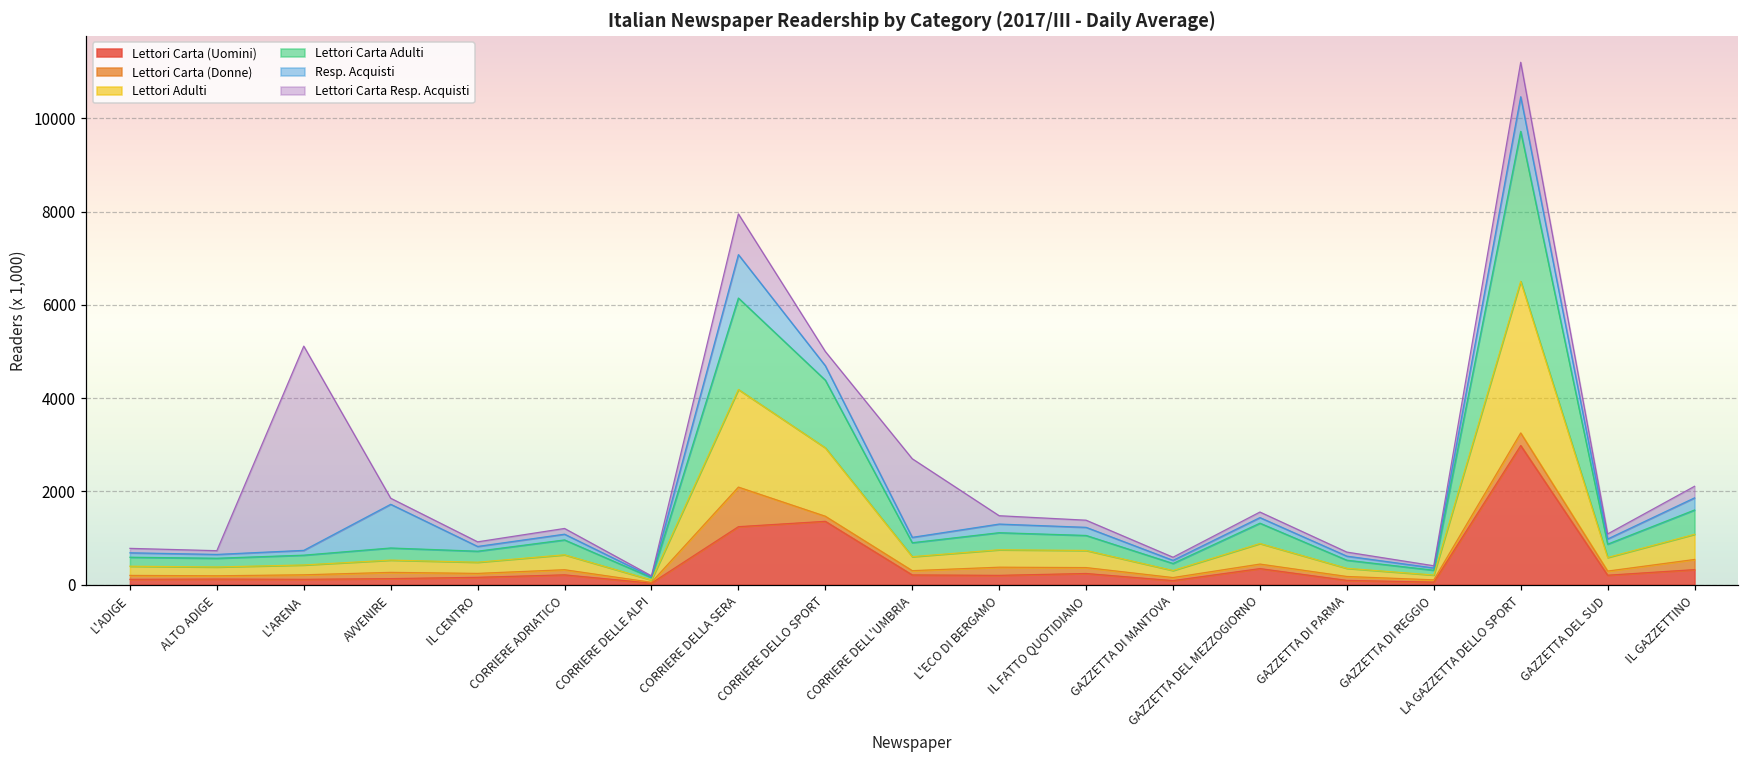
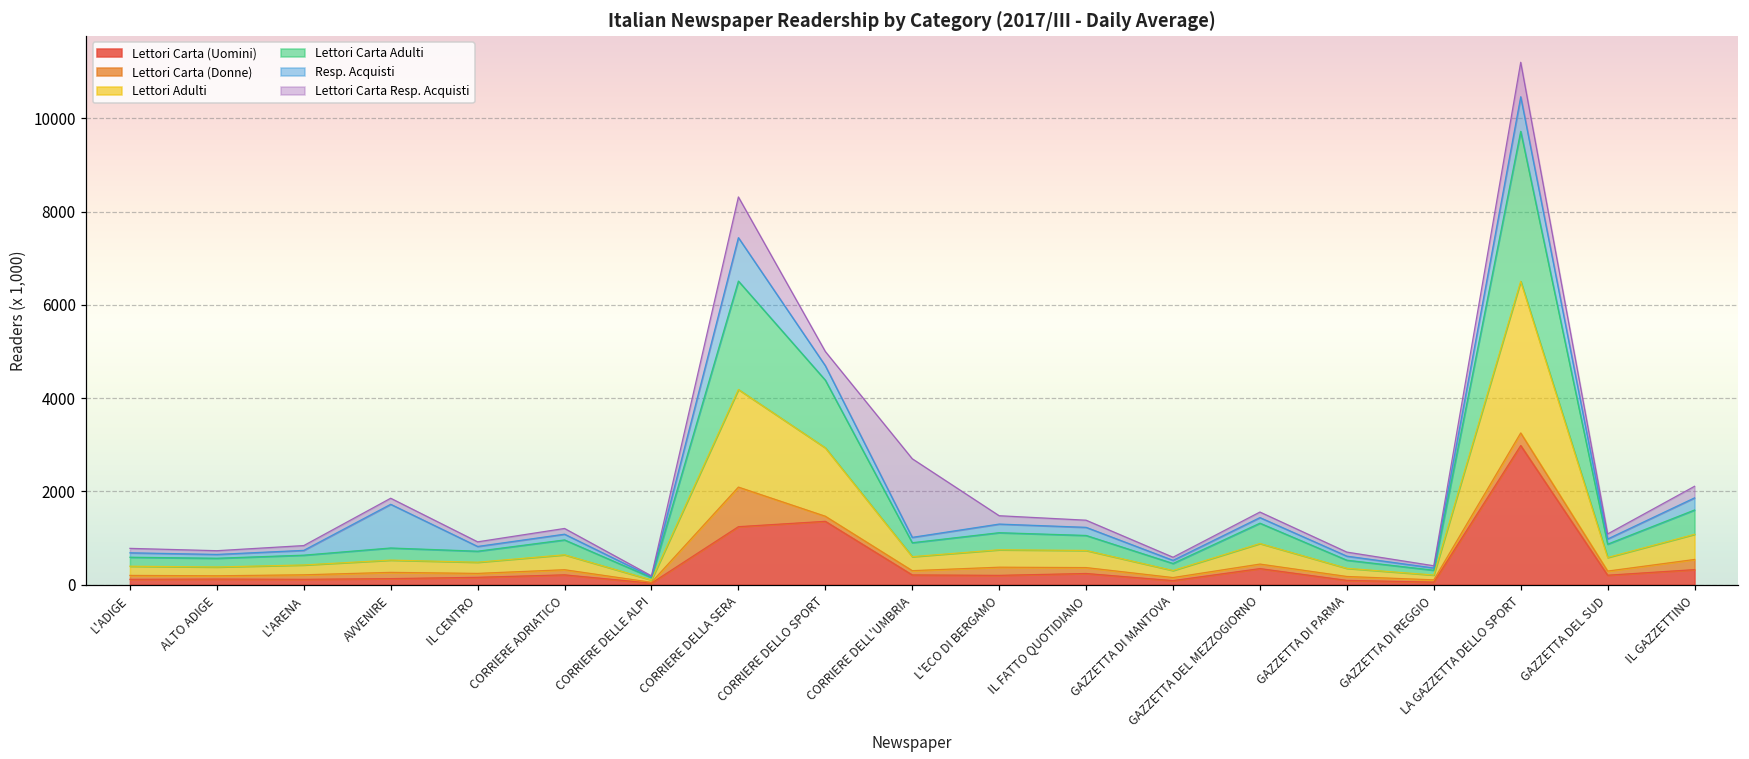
  {
    "Lettori Adulti": {
      "L'ADIGE": 200,
      "ALTO ADIGE": 200,
      "L'ARENA": 200,
      "AVVENIRE": 300,
      "IL CENTRO": 200,
      "CORRIERE ADRIATICO": 300,
      "CORRIERE DELLA SERA": 2100,
      "CORRIERE DELLO SPORT": 1500,
      "CORRIERE DELL'UMBRIA": 300,
      "L'ECO DI BERGAMO": 400,
      "IL FATTO QUOTIDIANO": 400,
      "GAZZETTA DI MANTOVA": 200,
      "GAZZETTA DEL MEZZOGIORNO": 400,
      "GAZZETTA DI PARMA": 200,
      "GAZZETTA DI REGGIO": 100,
      "LA GAZZETTA DELLO SPORT": 3300,
      "GAZZETTA DEL SUD": 300,
      "IL GAZZETTINO": 500
    },
    "Lettori Carta Adulti": {
      "L'ADIGE": 200,
      "ALTO ADIGE": 200,
      "L'ARENA": 200,
      "AVVENIRE": 300,
      "IL CENTRO": 200,
      "CORRIERE ADRIATICO": 300,
-     "CORRIERE DELLA SERA": 2000,
+     "CORRIERE DELLA SERA": 2300,
      "CORRIERE DELLO SPORT": 1500,
      "CORRIERE DELL'UMBRIA": 300,
      "L'ECO DI BERGAMO": 400,
      "IL FATTO QUOTIDIANO": 300,
      "GAZZETTA DI MANTOVA": 200,
      "GAZZETTA DEL MEZZOGIORNO": 400,
      "GAZZETTA DI PARMA": 200,
      "LA GAZZETTA DELLO SPORT": 3200,
      "GAZZETTA DEL SUD": 300,
      "IL GAZZETTINO": 500
    },
    "Resp. Acquisti": {
      "L'ADIGE": 100,
      "ALTO ADIGE": 100,
      "L'ARENA": 100,
      "AVVENIRE": 900,
      "IL CENTRO": 100,
      "CORRIERE ADRIATICO": 100,
      "CORRIERE DELLA SERA": 900,
      "CORRIERE DELLO SPORT": 300,
      "CORRIERE DELL'UMBRIA": 100,
      "L'ECO DI BERGAMO": 200,
      "IL FATTO QUOTIDIANO": 200,
      "GAZZETTA DI MANTOVA": 100,
      "GAZZETTA DEL MEZZOGIORNO": 100,
      "GAZZETTA DI PARMA": 100,
      "LA GAZZETTA DELLO SPORT": 700,
      "GAZZETTA DEL SUD": 100,
      "IL GAZZETTINO": 300
    },
    "Lettori Carta Resp. Acquisti": {
      "L'ADIGE": 100,
      "ALTO ADIGE": 100,
-     "L'ARENA": 4400,
+     "L'ARENA": 100,
      "AVVENIRE": 100,
      "IL CENTRO": 100,
      "CORRIERE ADRIATICO": 100,
      "CORRIERE DELLA SERA": 900,
      "CORRIERE DELLO SPORT": 300,
      "CORRIERE DELL'UMBRIA": 1700,
      "L'ECO DI BERGAMO": 200,
      "IL FATTO QUOTIDIANO": 200,
      "GAZZETTA DI MANTOVA": 100,
      "GAZZETTA DEL MEZZOGIORNO": 100,
      "GAZZETTA DI PARMA": 100,
      "LA GAZZETTA DELLO SPORT": 700,
      "GAZZETTA DEL SUD": 100,
      "IL GAZZETTINO": 200
    }
  }
